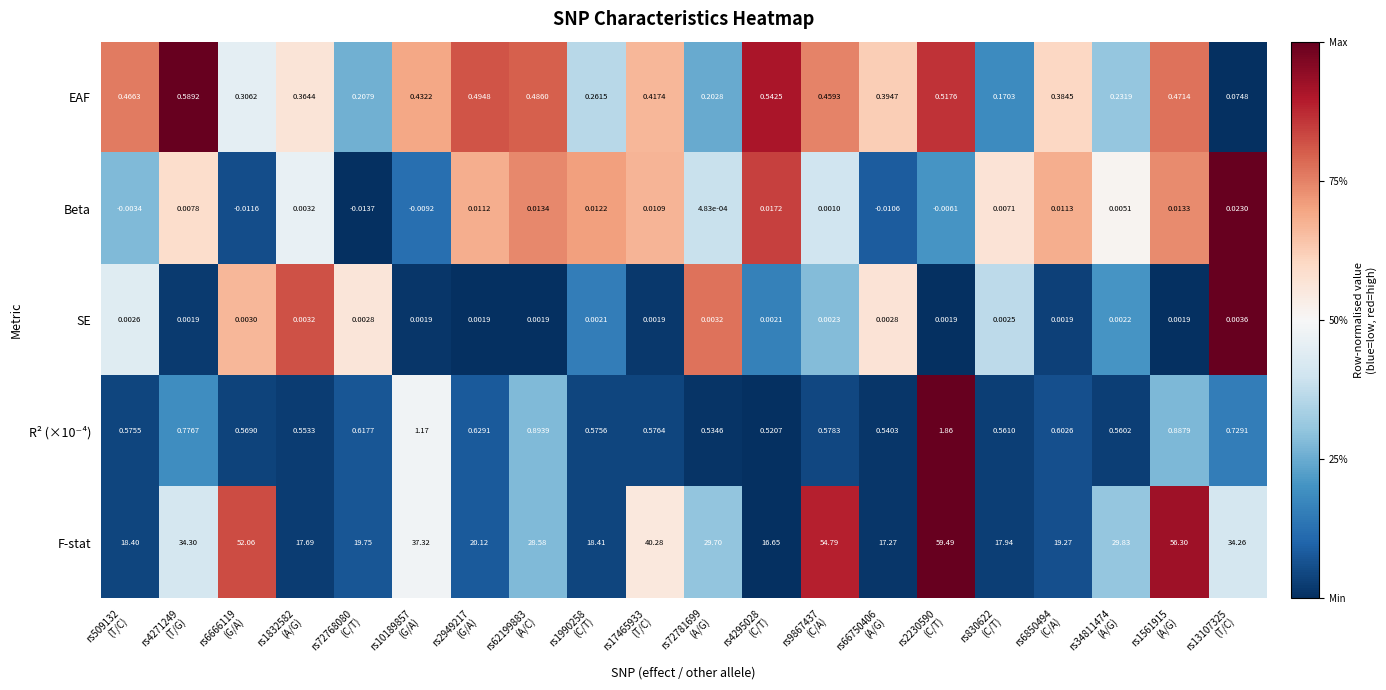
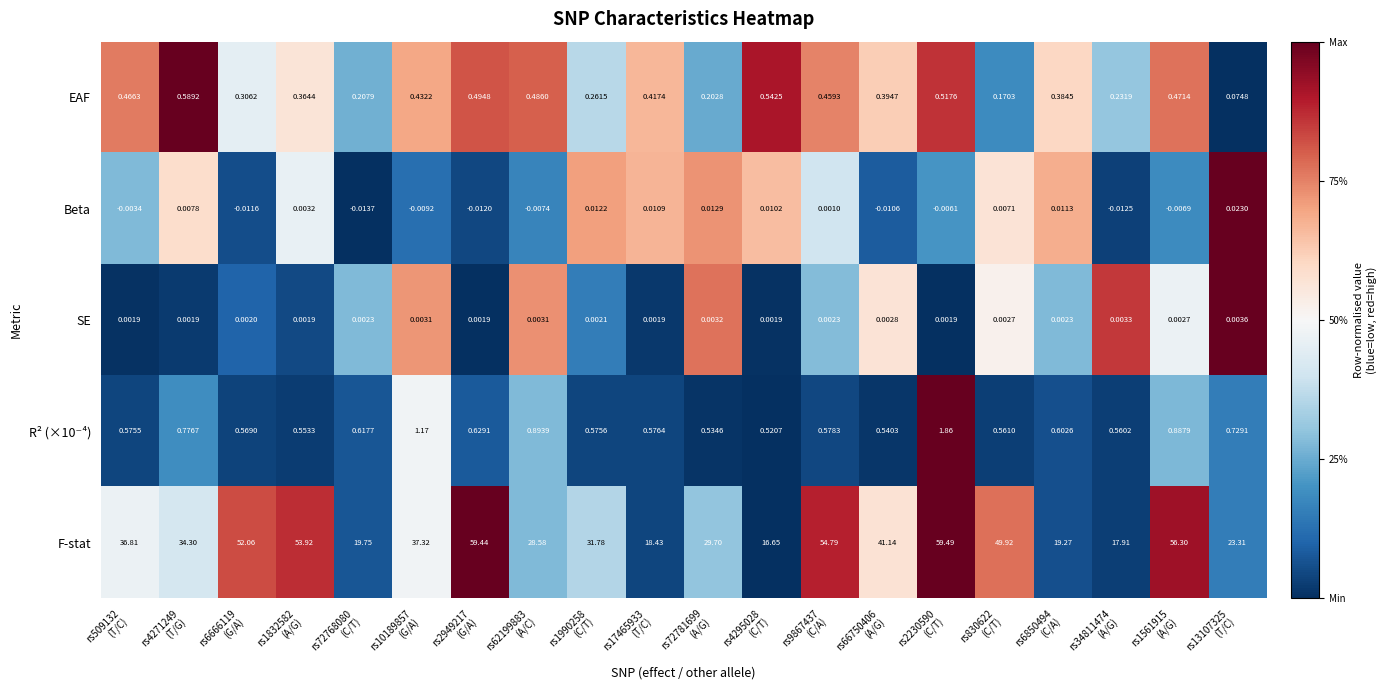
  {
    "EAF": {
      "rs509132 (T/C)": "0.4663",
      "rs4271249 (T/G)": "0.5892",
      "rs6666119 (G/A)": "0.3062",
      "rs1832582 (A/G)": "0.3644",
      "rs72768080 (C/T)": "0.2079",
      "rs10189857 (G/A)": "0.4322",
      "rs2949217 (G/A)": "0.4948",
      "rs62199883 (A/C)": "0.4860",
      "rs1990258 (C/T)": "0.2615",
      "rs17465933 (T/C)": "0.4174",
      "rs72781699 (A/G)": "0.2028",
      "rs4295028 (C/T)": "0.5425",
      "rs9867437 (C/A)": "0.4593",
      "rs66750406 (A/G)": "0.3947",
      "rs2230590 (C/T)": "0.5176",
      "rs830622 (C/T)": "0.1703",
      "rs6850494 (C/A)": "0.3845",
      "rs34811474 (A/G)": "0.2319",
      "rs1561915 (A/G)": "0.4714",
      "rs13107325 (T/C)": "0.0748"
    },
    "Beta": {
      "rs509132 (T/C)": "-0.0034",
      "rs4271249 (T/G)": "0.0078",
      "rs6666119 (G/A)": "-0.0116",
      "rs1832582 (A/G)": "0.0032",
      "rs72768080 (C/T)": "-0.0137",
      "rs10189857 (G/A)": "-0.0092",
-     "rs2949217 (G/A)": "0.0112",
-     "rs62199883 (A/C)": "0.0134",
+     "rs2949217 (G/A)": "-0.0120",
+     "rs62199883 (A/C)": "-0.0074",
      "rs1990258 (C/T)": "0.0122",
      "rs17465933 (T/C)": "0.0109",
-     "rs72781699 (A/G)": "4.83e-04",
-     "rs4295028 (C/T)": "0.0172",
+     "rs72781699 (A/G)": "0.0129",
+     "rs4295028 (C/T)": "0.0102",
      "rs9867437 (C/A)": "0.0010",
      "rs66750406 (A/G)": "-0.0106",
      "rs2230590 (C/T)": "-0.0061",
      "rs830622 (C/T)": "0.0071",
      "rs6850494 (C/A)": "0.0113",
-     "rs34811474 (A/G)": "0.0051",
-     "rs1561915 (A/G)": "0.0133",
+     "rs34811474 (A/G)": "-0.0125",
+     "rs1561915 (A/G)": "-0.0069",
      "rs13107325 (T/C)": "0.0230"
    },
    "SE": {
-     "rs509132 (T/C)": "0.0026",
+     "rs509132 (T/C)": "0.0019",
      "rs4271249 (T/G)": "0.0019",
-     "rs6666119 (G/A)": "0.0030",
-     "rs1832582 (A/G)": "0.0032",
-     "rs72768080 (C/T)": "0.0028",
-     "rs10189857 (G/A)": "0.0019",
+     "rs6666119 (G/A)": "0.0020",
+     "rs1832582 (A/G)": "0.0019",
+     "rs72768080 (C/T)": "0.0023",
+     "rs10189857 (G/A)": "0.0031",
      "rs2949217 (G/A)": "0.0019",
-     "rs62199883 (A/C)": "0.0019",
+     "rs62199883 (A/C)": "0.0031",
      "rs1990258 (C/T)": "0.0021",
      "rs17465933 (T/C)": "0.0019",
      "rs72781699 (A/G)": "0.0032",
-     "rs4295028 (C/T)": "0.0021",
+     "rs4295028 (C/T)": "0.0019",
      "rs9867437 (C/A)": "0.0023",
      "rs66750406 (A/G)": "0.0028",
      "rs2230590 (C/T)": "0.0019",
-     "rs830622 (C/T)": "0.0025",
-     "rs6850494 (C/A)": "0.0019",
-     "rs34811474 (A/G)": "0.0022",
-     "rs1561915 (A/G)": "0.0019",
+     "rs830622 (C/T)": "0.0027",
+     "rs6850494 (C/A)": "0.0023",
+     "rs34811474 (A/G)": "0.0033",
+     "rs1561915 (A/G)": "0.0027",
      "rs13107325 (T/C)": "0.0036"
    },
    "R² (×10⁻⁴)": {
      "rs509132 (T/C)": "0.5755",
      "rs4271249 (T/G)": "0.7767",
      "rs6666119 (G/A)": "0.5690",
      "rs1832582 (A/G)": "0.5533",
      "rs72768080 (C/T)": "0.6177",
      "rs10189857 (G/A)": "1.17",
      "rs2949217 (G/A)": "0.6291",
      "rs62199883 (A/C)": "0.8939",
      "rs1990258 (C/T)": "0.5756",
      "rs17465933 (T/C)": "0.5764",
      "rs72781699 (A/G)": "0.5346",
      "rs4295028 (C/T)": "0.5207",
      "rs9867437 (C/A)": "0.5783",
      "rs66750406 (A/G)": "0.5403",
      "rs2230590 (C/T)": "1.86",
      "rs830622 (C/T)": "0.5610",
      "rs6850494 (C/A)": "0.6026",
      "rs34811474 (A/G)": "0.5602",
      "rs1561915 (A/G)": "0.8879",
      "rs13107325 (T/C)": "0.7291"
    },
    "F-stat": {
-     "rs509132 (T/C)": "18.40",
+     "rs509132 (T/C)": "36.81",
      "rs4271249 (T/G)": "34.30",
      "rs6666119 (G/A)": "52.06",
-     "rs1832582 (A/G)": "17.69",
+     "rs1832582 (A/G)": "53.92",
      "rs72768080 (C/T)": "19.75",
      "rs10189857 (G/A)": "37.32",
-     "rs2949217 (G/A)": "20.12",
+     "rs2949217 (G/A)": "59.44",
      "rs62199883 (A/C)": "28.58",
-     "rs1990258 (C/T)": "18.41",
-     "rs17465933 (T/C)": "40.28",
+     "rs1990258 (C/T)": "31.78",
+     "rs17465933 (T/C)": "18.43",
      "rs72781699 (A/G)": "29.70",
      "rs4295028 (C/T)": "16.65",
      "rs9867437 (C/A)": "54.79",
-     "rs66750406 (A/G)": "17.27",
+     "rs66750406 (A/G)": "41.14",
      "rs2230590 (C/T)": "59.49",
-     "rs830622 (C/T)": "17.94",
+     "rs830622 (C/T)": "49.92",
      "rs6850494 (C/A)": "19.27",
-     "rs34811474 (A/G)": "29.83",
+     "rs34811474 (A/G)": "17.91",
      "rs1561915 (A/G)": "56.30",
-     "rs13107325 (T/C)": "34.26"
+     "rs13107325 (T/C)": "23.31"
    }
  }
